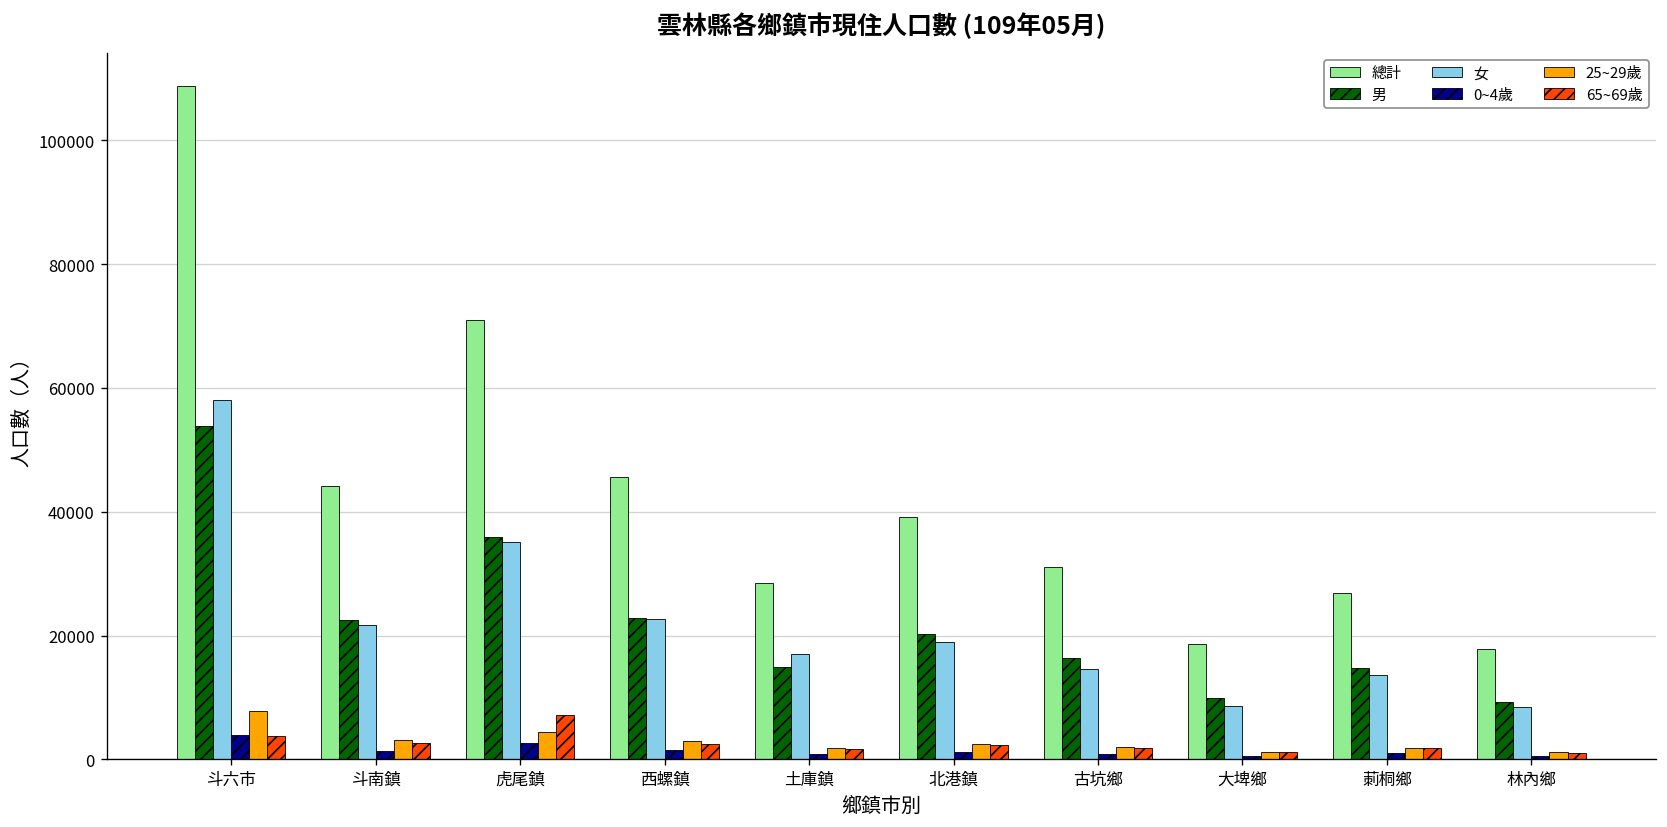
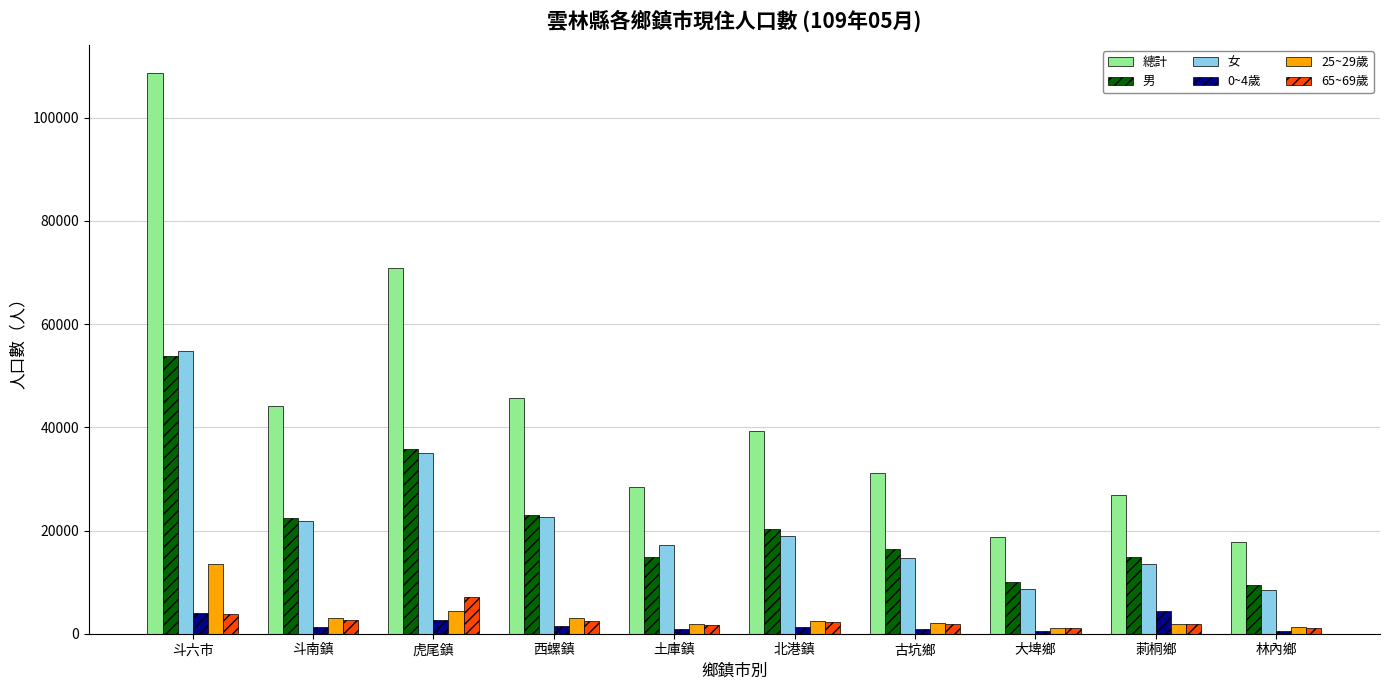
  {
    "總計": {
      "斗六市": 109000,
      "斗南鎮": 44000,
      "虎尾鎮": 71000,
      "西螺鎮": 46000,
      "土庫鎮": 29000,
      "北港鎮": 39000,
      "古坑鄉": 31000,
      "大埤鄉": 19000,
      "莿桐鄉": 27000,
      "林內鄉": 18000
    },
    "男": {
      "斗六市": 54000,
      "斗南鎮": 22000,
      "虎尾鎮": 36000,
      "西螺鎮": 23000,
      "土庫鎮": 15000,
      "北港鎮": 20000,
      "古坑鄉": 16000,
      "大埤鄉": 10000,
      "莿桐鄉": 15000,
      "林內鄉": 9000
    },
    "女": {
-     "斗六市": 58000,
+     "斗六市": 55000,
      "斗南鎮": 22000,
      "虎尾鎮": 35000,
      "西螺鎮": 23000,
      "土庫鎮": 17000,
      "北港鎮": 19000,
      "古坑鄉": 15000,
      "大埤鄉": 9000,
      "莿桐鄉": 14000,
      "林內鄉": 8000
    },
    "0~4歲": {
      "斗六市": 4000,
      "斗南鎮": 1000,
      "虎尾鎮": 3000,
      "西螺鎮": 2000,
      "土庫鎮": 1000,
      "北港鎮": 1000,
      "古坑鄉": 1000,
      "大埤鄉": 1000,
-     "莿桐鄉": 1000,
+     "莿桐鄉": 4000,
      "林內鄉": 1000
    },
    "25~29歲": {
-     "斗六市": 8000,
+     "斗六市": 13000,
      "斗南鎮": 3000,
      "虎尾鎮": 4000,
      "西螺鎮": 3000,
      "土庫鎮": 2000,
      "北港鎮": 2000,
      "古坑鄉": 2000,
      "大埤鄉": 1000,
      "莿桐鄉": 2000,
      "林內鄉": 1000
    },
    "65~69歲": {
      "斗六市": 4000,
      "斗南鎮": 3000,
      "虎尾鎮": 7000,
      "西螺鎮": 3000,
      "土庫鎮": 2000,
      "北港鎮": 2000,
      "古坑鄉": 2000,
      "大埤鄉": 1000,
      "莿桐鄉": 2000,
      "林內鄉": 1000
    }
  }
